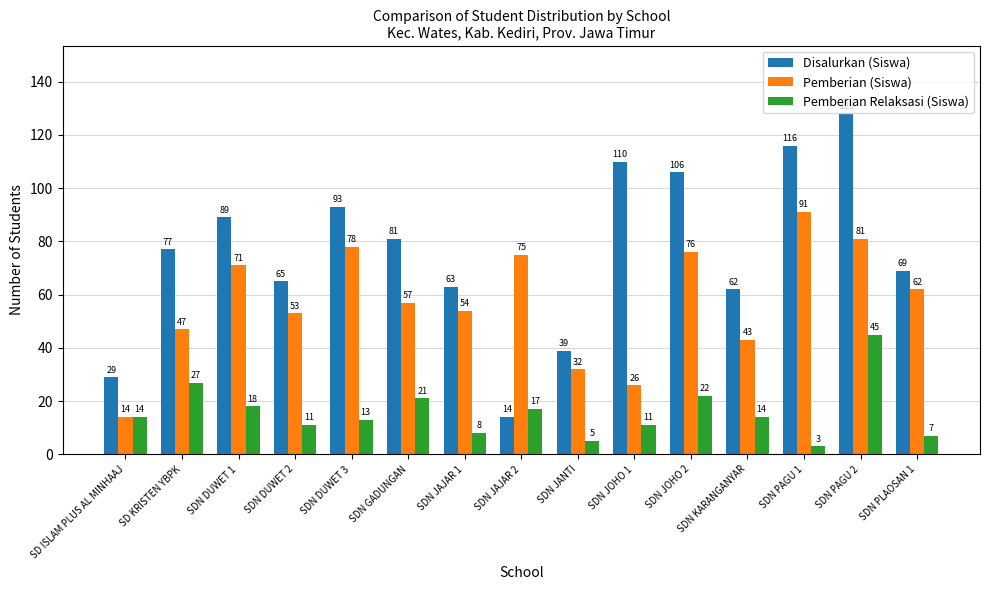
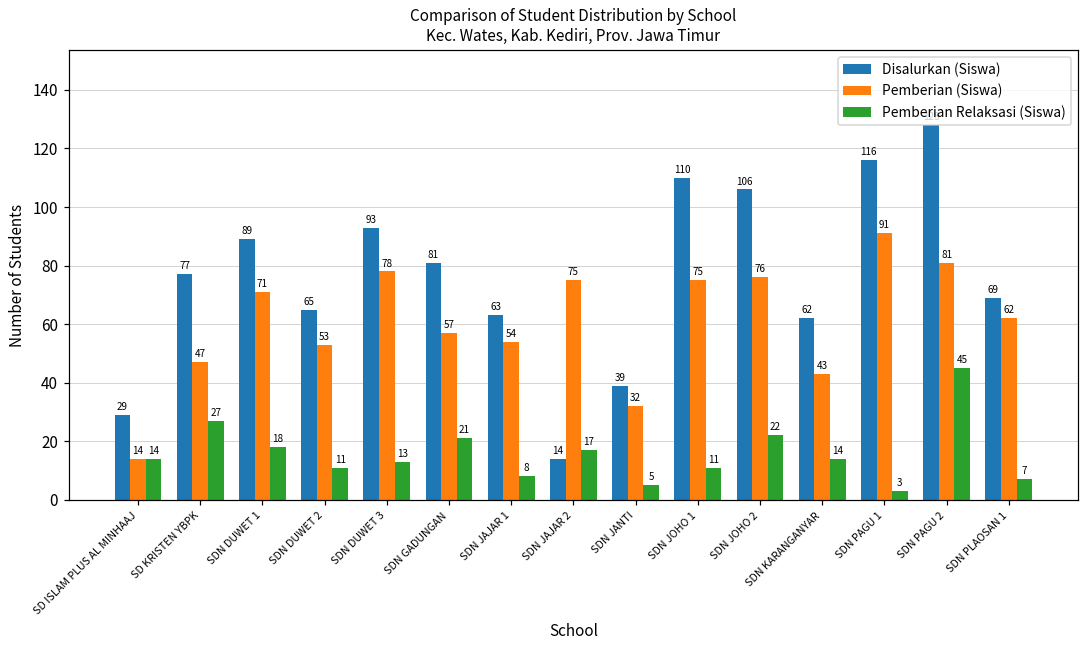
  {
    "Disalurkan (Siswa)": {
      "SD ISLAM PLUS AL MINHAAJ": 29,
      "SD KRISTEN YBPK": 77,
      "SDN DUWET 1": 89,
      "SDN DUWET 2": 65,
      "SDN DUWET 3": 93,
      "SDN GADUNGAN": 81,
      "SDN JAJAR 1": 63,
      "SDN JAJAR 2": 14,
      "SDN JANTI": 39,
      "SDN JOHO 1": 110,
      "SDN JOHO 2": 106,
      "SDN KARANGANYAR": 62,
      "SDN PAGU 1": 116,
      "SDN PLAOSAN 1": 69
    },
    "Pemberian (Siswa)": {
      "SD ISLAM PLUS AL MINHAAJ": 14,
      "SD KRISTEN YBPK": 47,
      "SDN DUWET 1": 71,
      "SDN DUWET 2": 53,
      "SDN DUWET 3": 78,
      "SDN GADUNGAN": 57,
      "SDN JAJAR 1": 54,
      "SDN JAJAR 2": 75,
      "SDN JANTI": 32,
-     "SDN JOHO 1": 26,
+     "SDN JOHO 1": 75,
      "SDN JOHO 2": 76,
      "SDN KARANGANYAR": 43,
      "SDN PAGU 1": 91,
      "SDN PAGU 2": 81,
      "SDN PLAOSAN 1": 62
    },
    "Pemberian Relaksasi (Siswa)": {
      "SD ISLAM PLUS AL MINHAAJ": 14,
      "SD KRISTEN YBPK": 27,
      "SDN DUWET 1": 18,
      "SDN DUWET 2": 11,
      "SDN DUWET 3": 13,
      "SDN GADUNGAN": 21,
      "SDN JAJAR 1": 8,
      "SDN JAJAR 2": 17,
      "SDN JANTI": 5,
      "SDN JOHO 1": 11,
      "SDN JOHO 2": 22,
      "SDN KARANGANYAR": 14,
      "SDN PAGU 1": 3,
      "SDN PAGU 2": 45,
      "SDN PLAOSAN 1": 7
    }
  }
